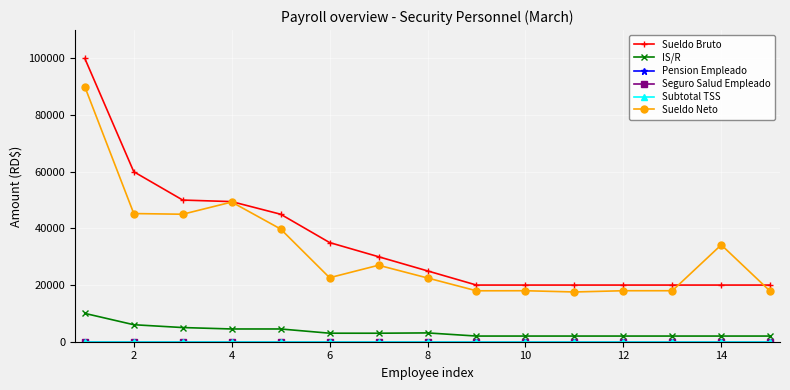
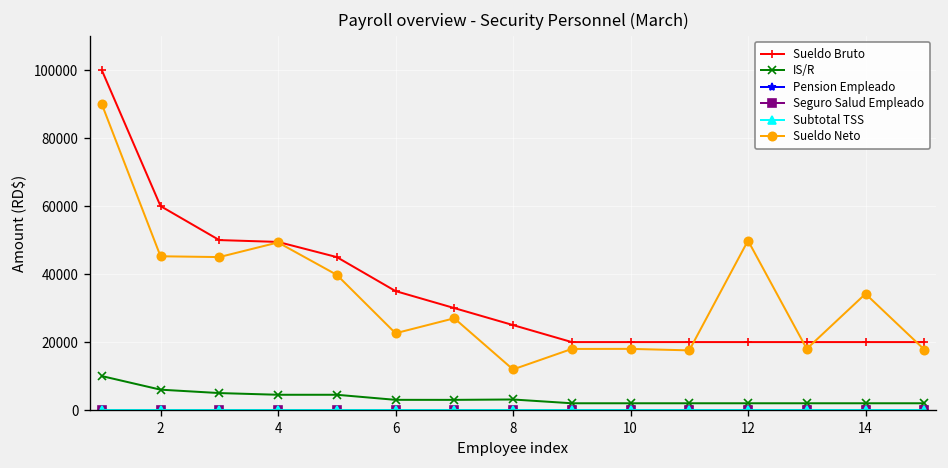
  {
    "Sueldo Bruto": {
      "2": 60000,
      "6": 35000,
      "8": 25000,
      "10": 20000,
      "12": 20000,
      "14": 20000
    },
    "IS/R": {
      "2": 6000,
      "4": 5000,
      "6": 3000,
      "8": 3000,
      "10": 2000,
      "12": 2000,
      "14": 2000
    },
    "Subtotal TSS": {
      "2": 0,
      "4": 0,
      "6": 0,
      "8": 0,
      "10": 0,
      "12": 0,
      "14": 0
    },
    "Sueldo Neto": {
      "2": 45000,
      "6": 23000,
-     "8": 23000,
+     "8": 12000,
      "10": 18000,
-     "12": 18000,
+     "12": 50000,
      "14": 34000
    }
  }
